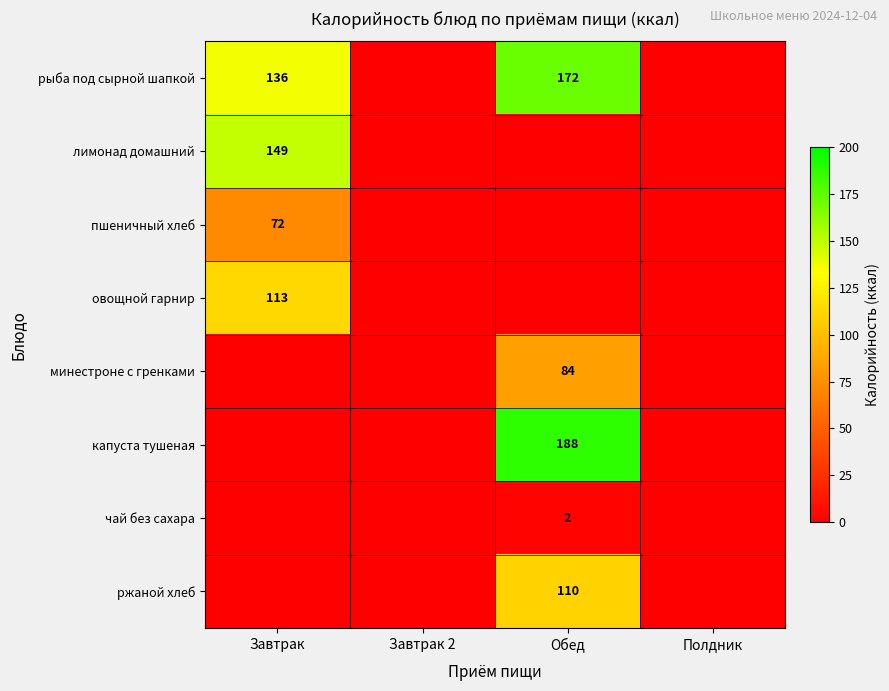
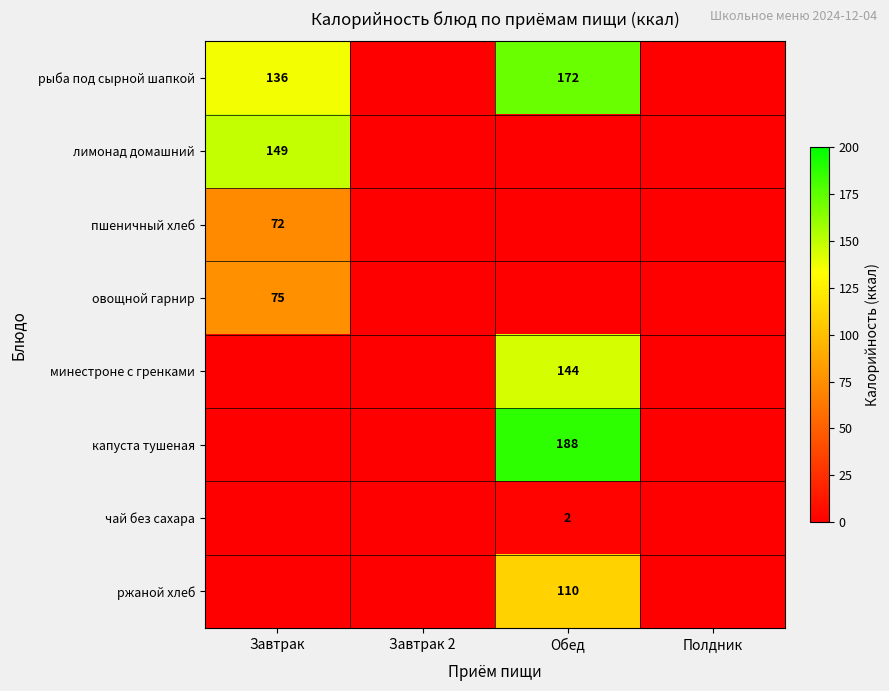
  {
    "рыба под сырной шапкой": {
      "Завтрак": 136,
      "Обед": 172
    },
    "лимонад домашний": {
      "Завтрак": 149
    },
    "пшеничный хлеб": {
      "Завтрак": 72
    },
    "овощной гарнир": {
-     "Завтрак": 113
+     "Завтрак": 75
    },
    "минестроне с гренками": {
-     "Обед": 84
+     "Обед": 144
    },
    "капуста тушеная": {
      "Обед": 188
    },
    "чай без сахара": {
      "Обед": 2
    },
    "ржаной хлеб": {
      "Обед": 110
    }
  }
